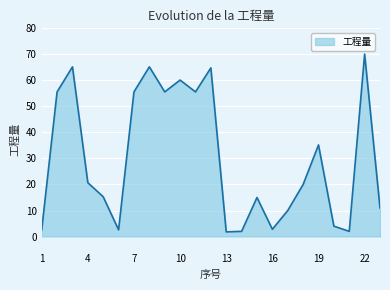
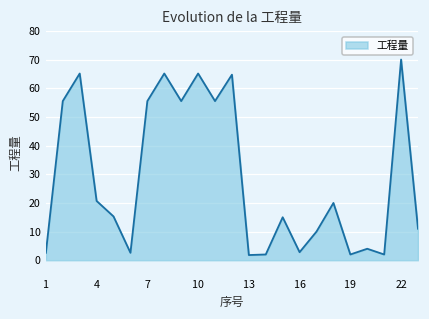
  {
    "1": 3,
    "4": 21,
    "7": 56,
-   "10": 60,
+   "10": 65,
    "13": 2,
    "16": 3,
-   "19": 35,
+   "19": 2,
    "22": 70
  }
